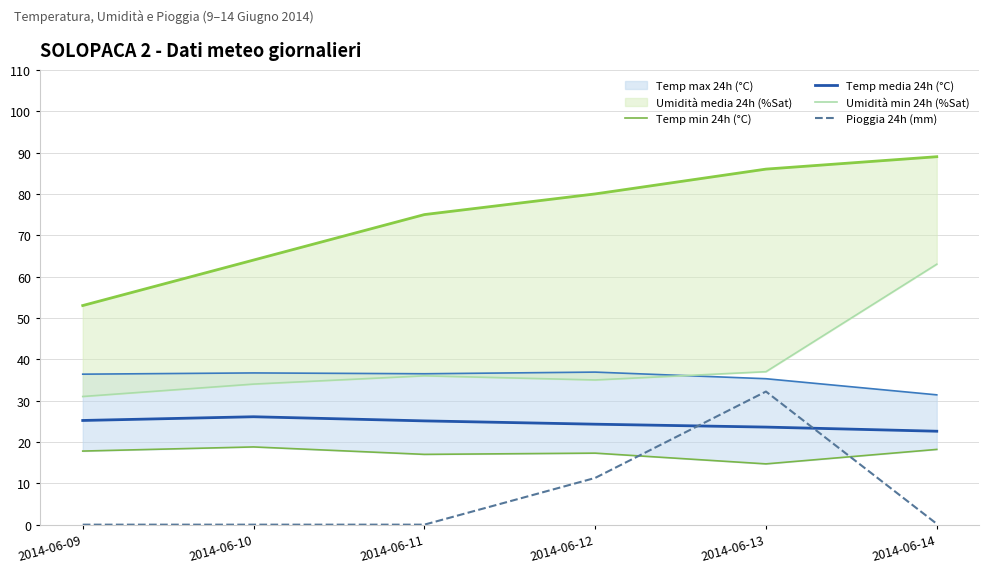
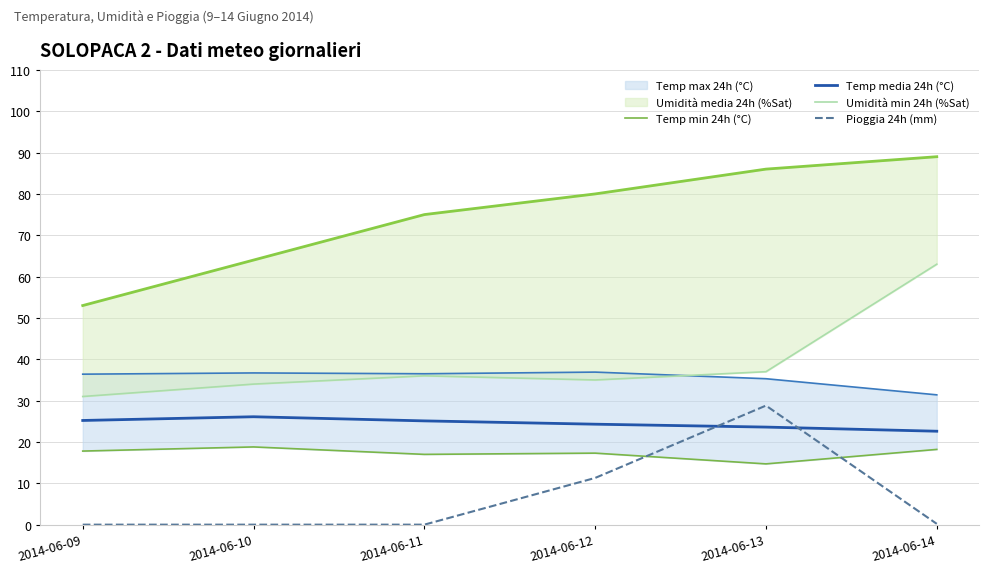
  {
    "Temp min 24h (°C)": {
      "2014-06-09": 18,
      "2014-06-10": 19,
      "2014-06-11": 17,
      "2014-06-12": 17,
      "2014-06-13": 15,
      "2014-06-14": 18
    },
    "Temp media 24h (°C)": {
      "2014-06-09": 25,
      "2014-06-10": 26,
      "2014-06-11": 25,
      "2014-06-12": 24,
      "2014-06-13": 24,
      "2014-06-14": 23
    },
    "Pioggia 24h (mm)": {
      "2014-06-09": 0,
      "2014-06-10": 0,
      "2014-06-11": 0,
      "2014-06-12": 11,
-     "2014-06-13": 32,
+     "2014-06-13": 29,
      "2014-06-14": 0
    }
  }
